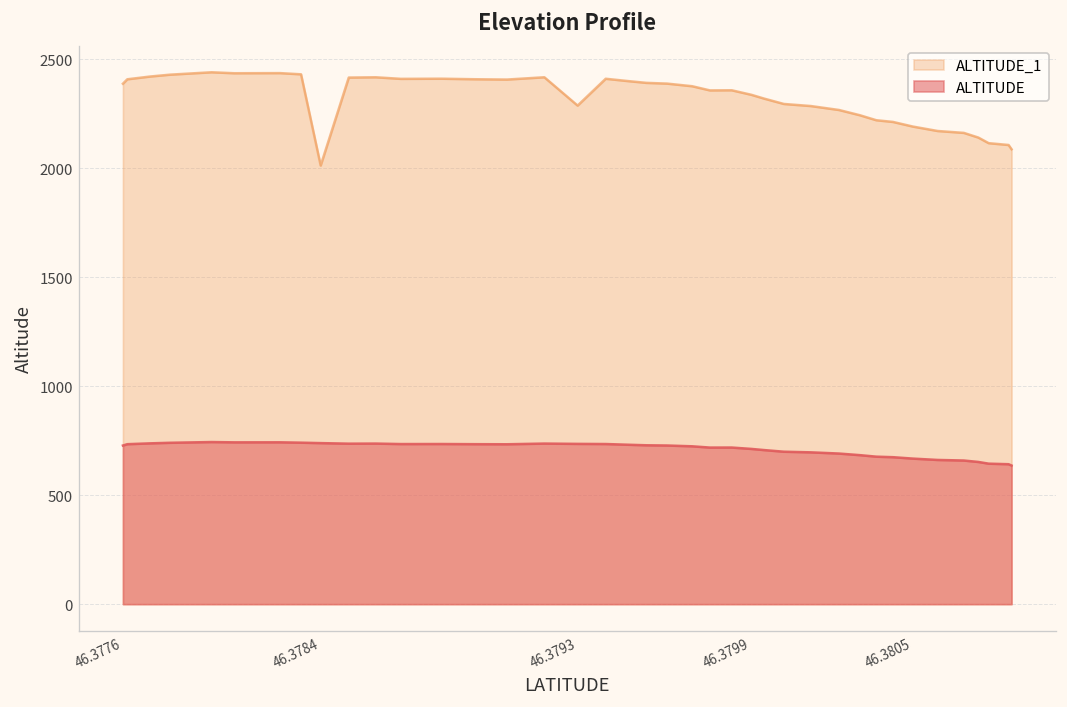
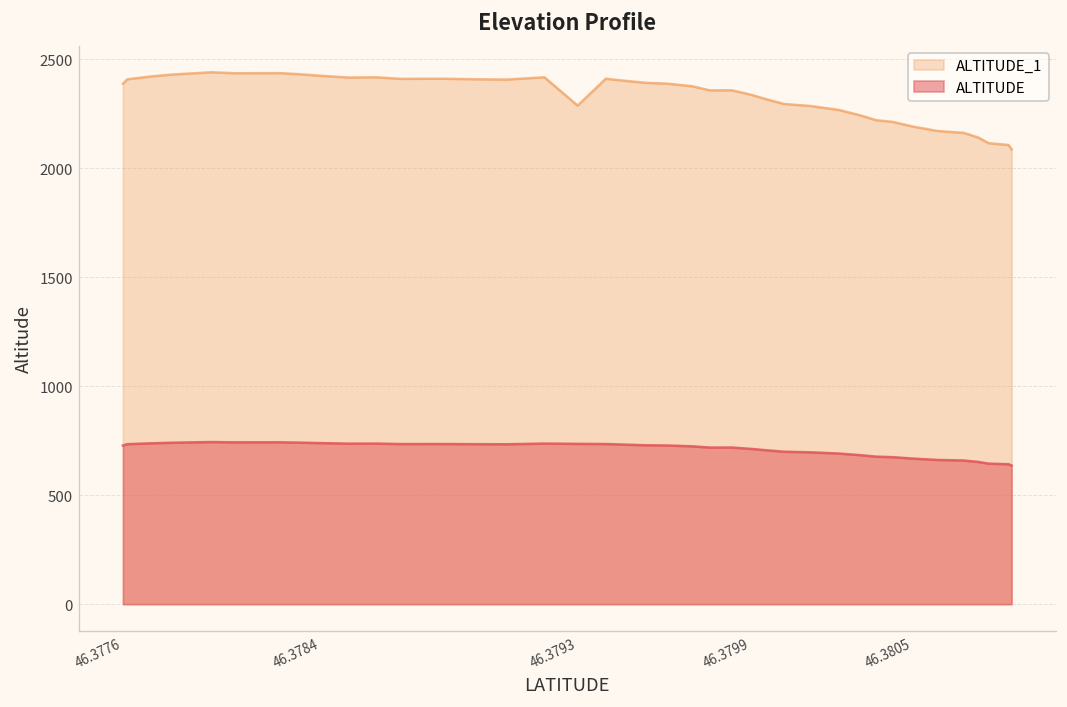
  {
    "ALTITUDE_1": {
-     "46.3784": 2010,
+     "46.3784": 2420,
      "46.3793": 2290
    },
    "ALTITUDE": {
      "46.3784": 740,
      "46.3793": 740
    }
  }
